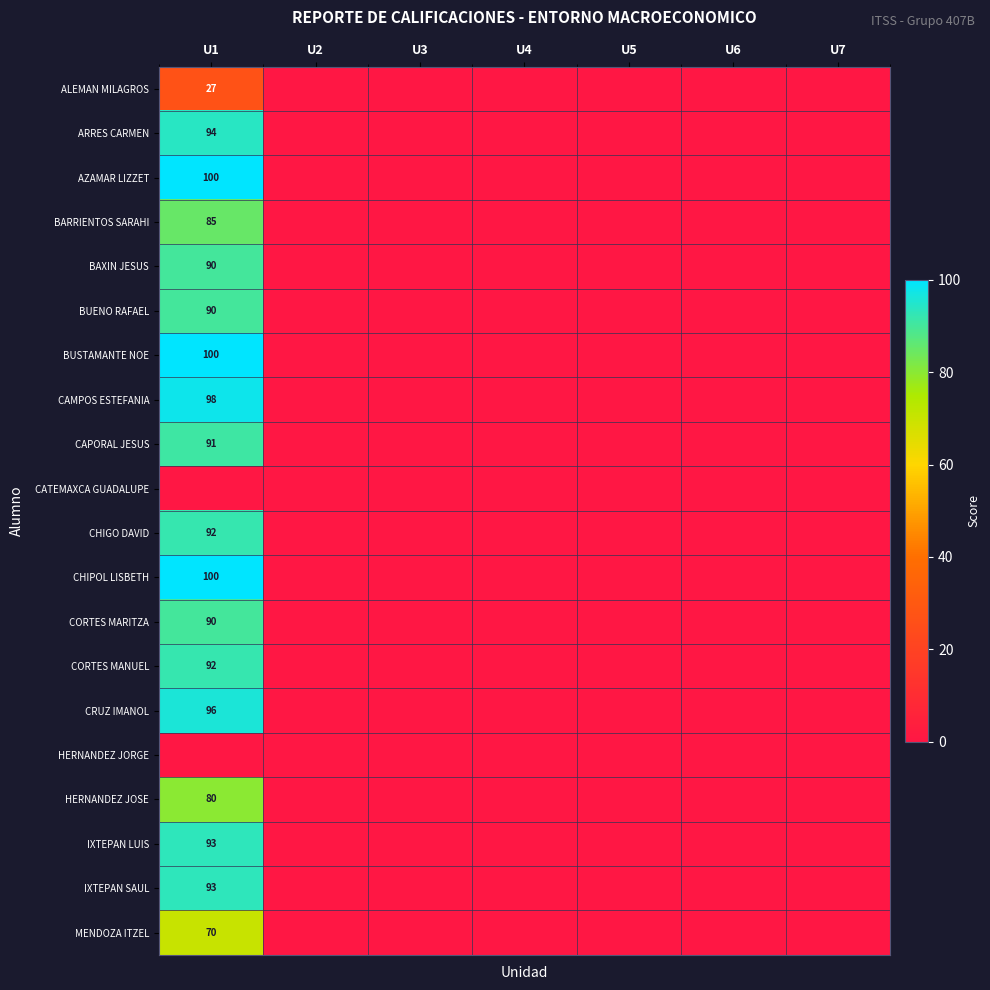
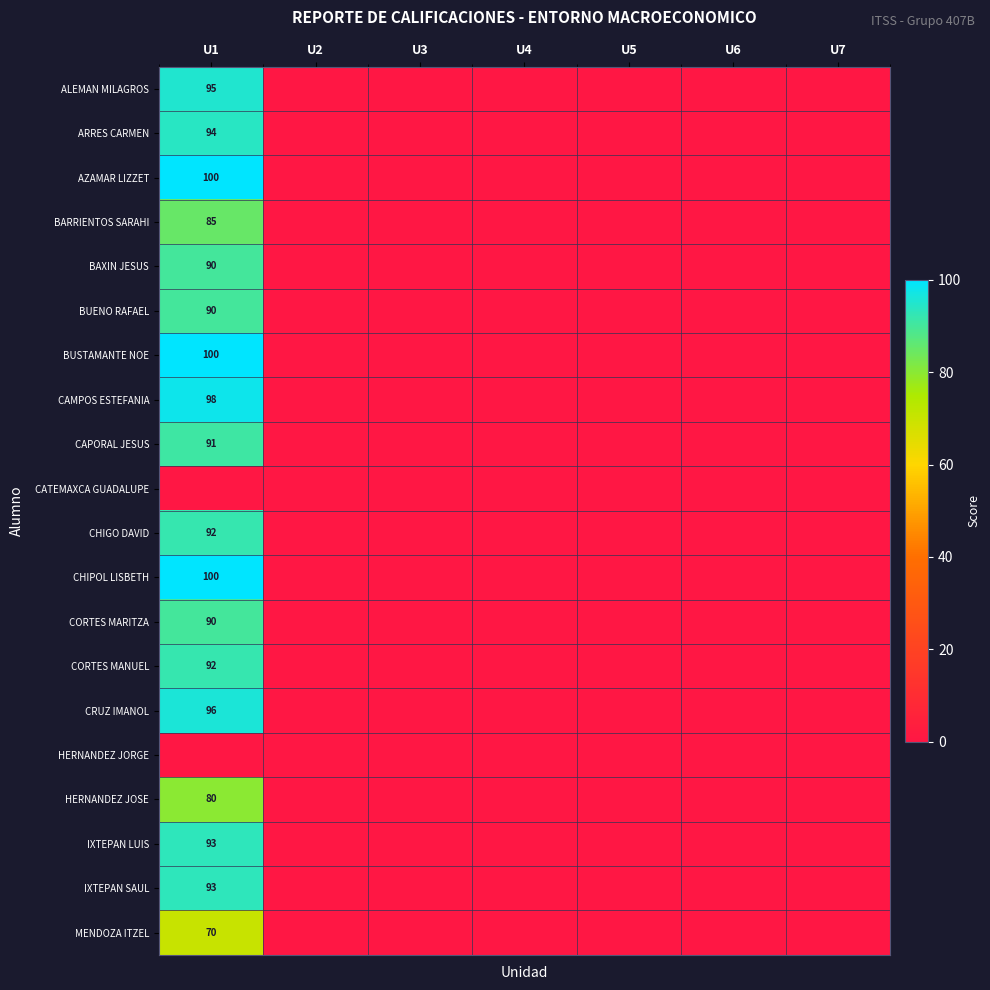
  {
    "ALEMAN MILAGROS": {
-     "U1": 27
+     "U1": 95
    },
    "ARRES CARMEN": {
      "U1": 94
    },
    "AZAMAR LIZZET": {
      "U1": 100
    },
    "BARRIENTOS SARAHI": {
      "U1": 85
    },
    "BAXIN JESUS": {
      "U1": 90
    },
    "BUENO RAFAEL": {
      "U1": 90
    },
    "BUSTAMANTE NOE": {
      "U1": 100
    },
    "CAMPOS ESTEFANIA": {
      "U1": 98
    },
    "CAPORAL JESUS": {
      "U1": 91
    },
    "CHIGO DAVID": {
      "U1": 92
    },
    "CHIPOL LISBETH": {
      "U1": 100
    },
    "CORTES MARITZA": {
      "U1": 90
    },
    "CORTES MANUEL": {
      "U1": 92
    },
    "CRUZ IMANOL": {
      "U1": 96
    },
    "HERNANDEZ JOSE": {
      "U1": 80
    },
    "IXTEPAN LUIS": {
      "U1": 93
    },
    "IXTEPAN SAUL": {
      "U1": 93
    },
    "MENDOZA ITZEL": {
      "U1": 70
    }
  }
